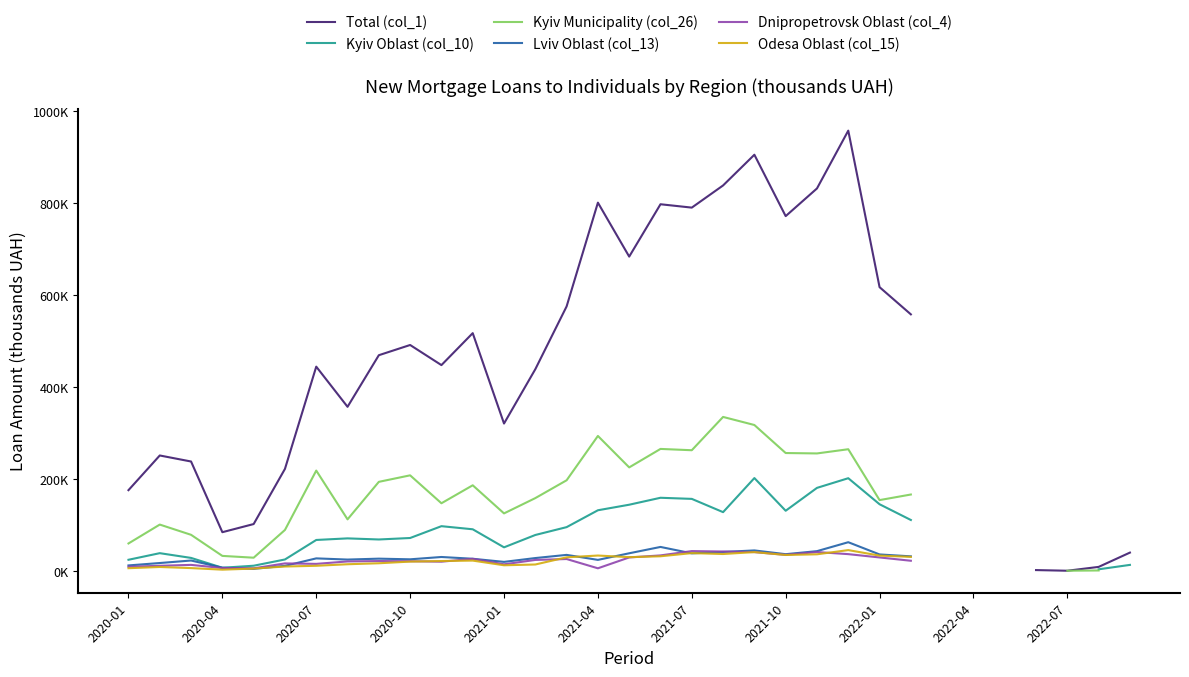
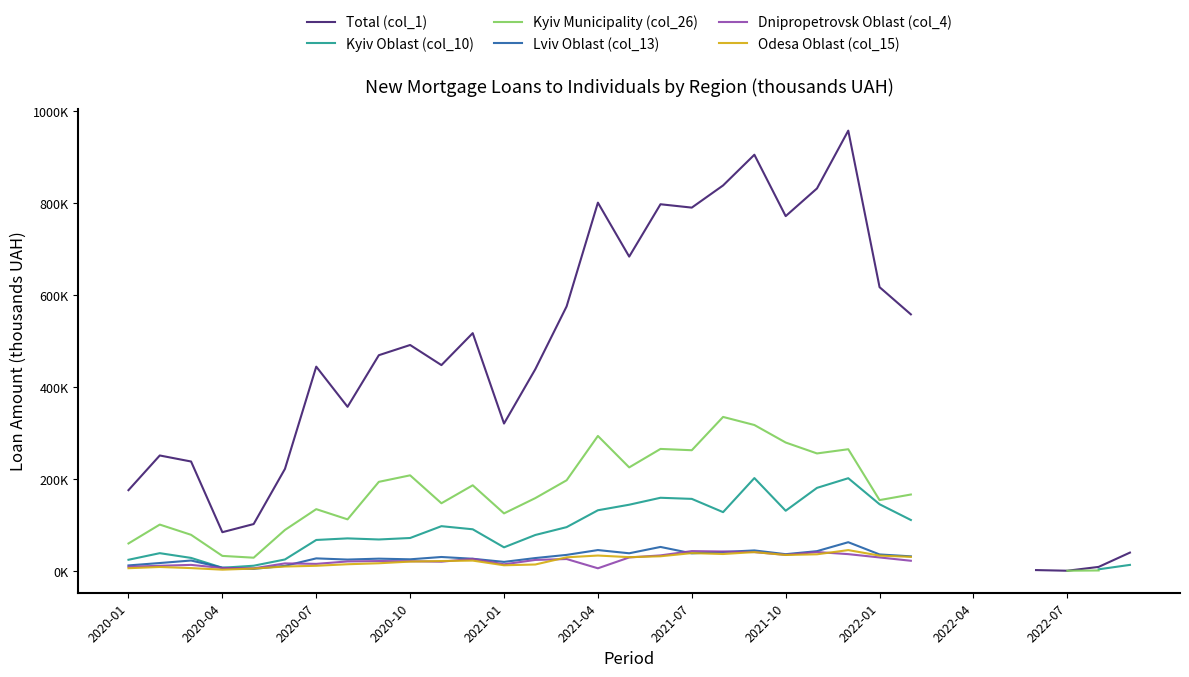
  {
    "Total (col_1)": {
      "2020-01": 180000,
      "2020-04": 80000,
      "2020-07": 440000,
      "2020-10": 490000,
      "2021-01": 320000,
      "2021-04": 800000,
      "2021-07": 790000,
      "2021-10": 770000,
      "2022-01": 620000
    },
    "Kyiv Oblast (col_10)": {
      "2020-01": 20000,
      "2020-07": 70000,
      "2020-10": 70000,
      "2021-01": 50000,
      "2021-04": 130000,
      "2021-07": 160000,
      "2021-10": 130000,
      "2022-01": 150000
    },
    "Kyiv Municipality (col_26)": {
      "2020-01": 60000,
      "2020-04": 30000,
-     "2020-07": 220000,
+     "2020-07": 130000,
      "2020-10": 210000,
      "2021-01": 130000,
      "2021-04": 290000,
      "2021-07": 260000,
-     "2021-10": 260000,
+     "2021-10": 280000,
      "2022-01": 150000
    },
    "Lviv Oblast (col_13)": {
      "2020-07": 30000,
-     "2021-04": 20000
+     "2021-04": 50000
    },
    "Dnipropetrovsk Oblast (col_4)": {
      "2021-04": 10000
    },
    "Odesa Oblast (col_15)": {
      "2021-04": 30000
    }
  }
